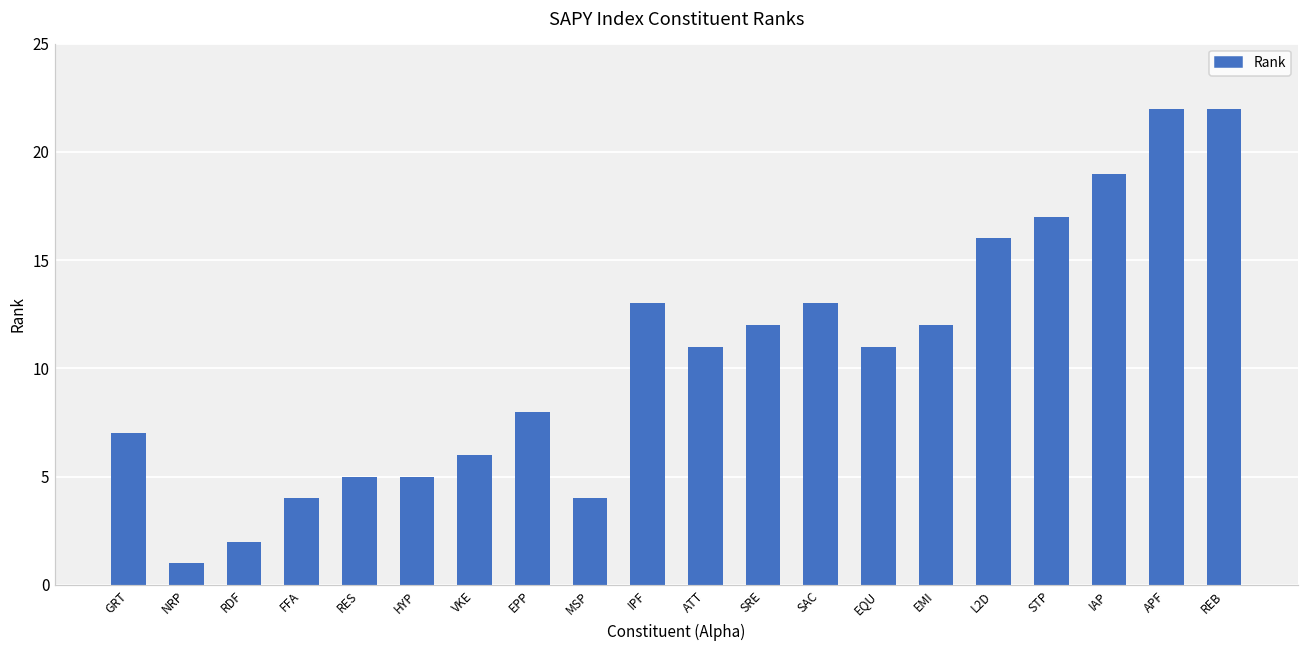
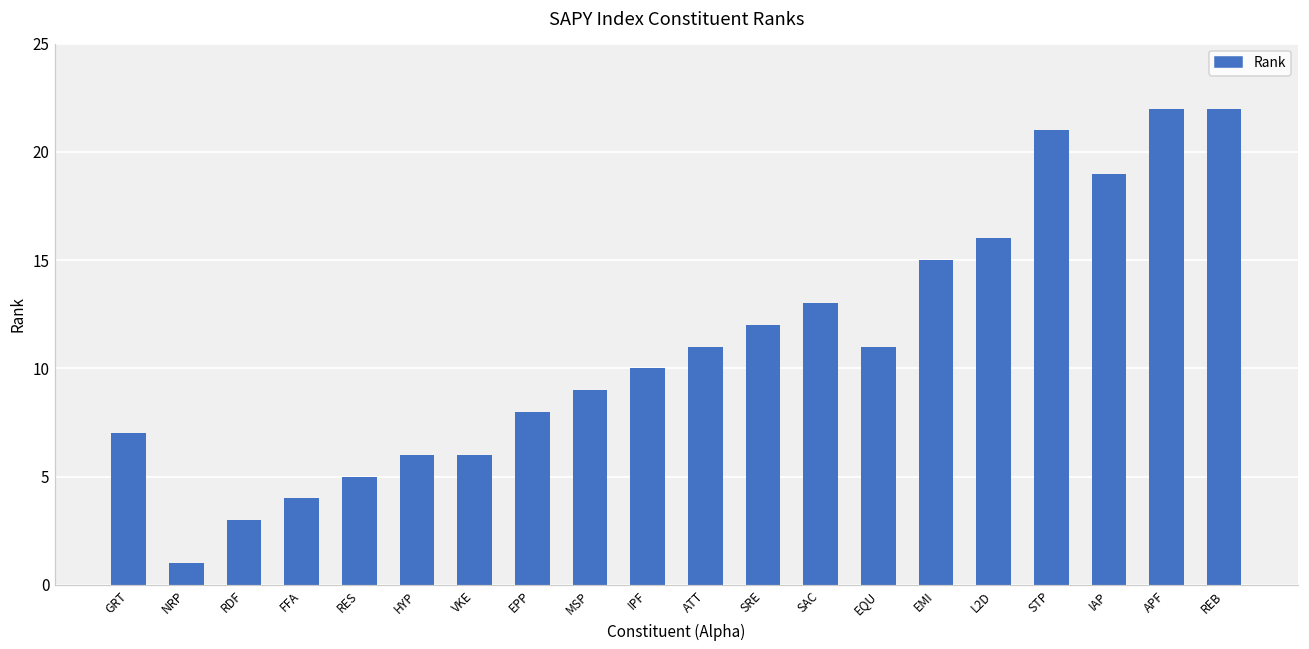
  {
    "GRT": 7,
    "NRP": 1,
-   "RDF": 2,
+   "RDF": 3,
    "FFA": 4,
    "RES": 5,
-   "HYP": 5,
+   "HYP": 6,
    "VKE": 6,
    "EPP": 8,
-   "MSP": 4,
-   "IPF": 13,
+   "MSP": 9,
+   "IPF": 10,
    "ATT": 11,
    "SRE": 12,
    "SAC": 13,
    "EQU": 11,
-   "EMI": 12,
+   "EMI": 15,
    "L2D": 16,
-   "STP": 17,
+   "STP": 21,
    "IAP": 19,
    "APF": 22,
    "REB": 22
  }
